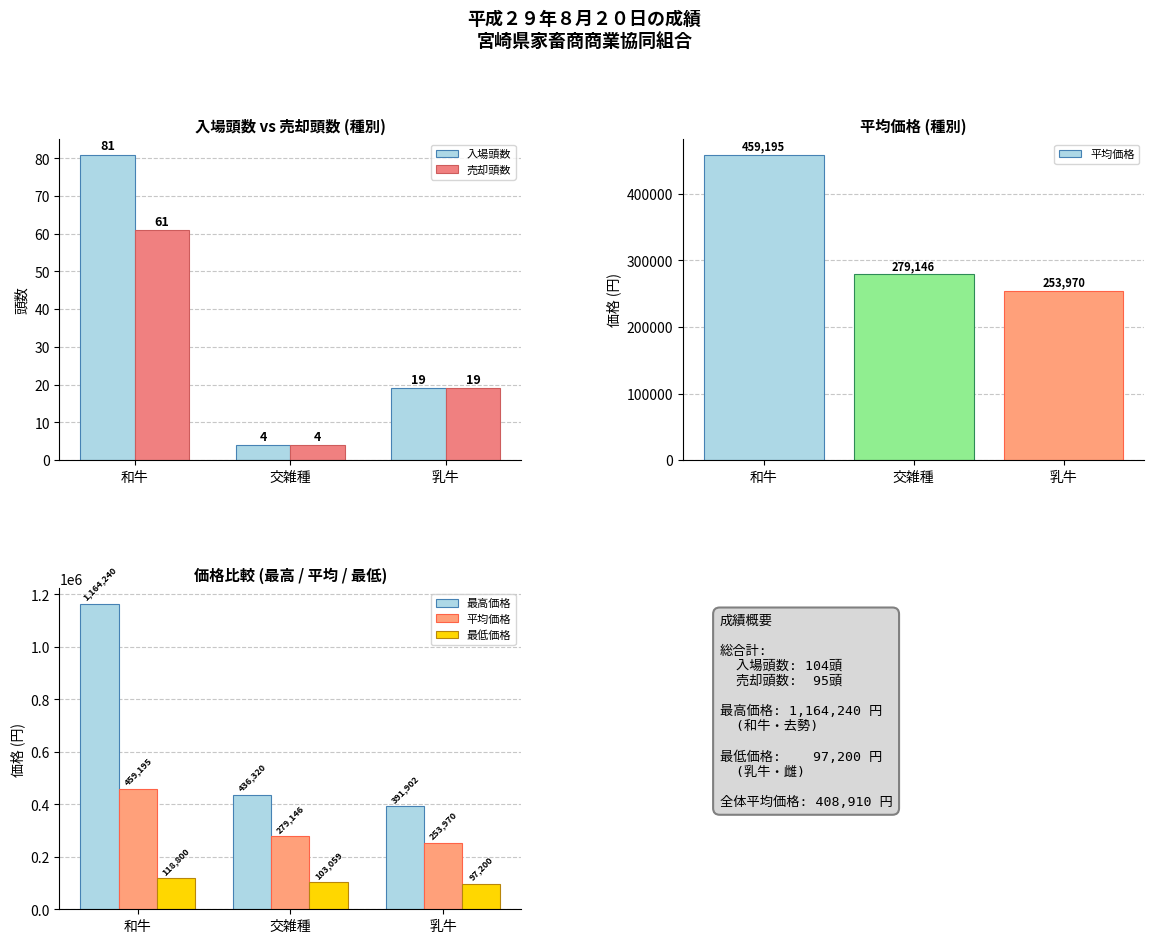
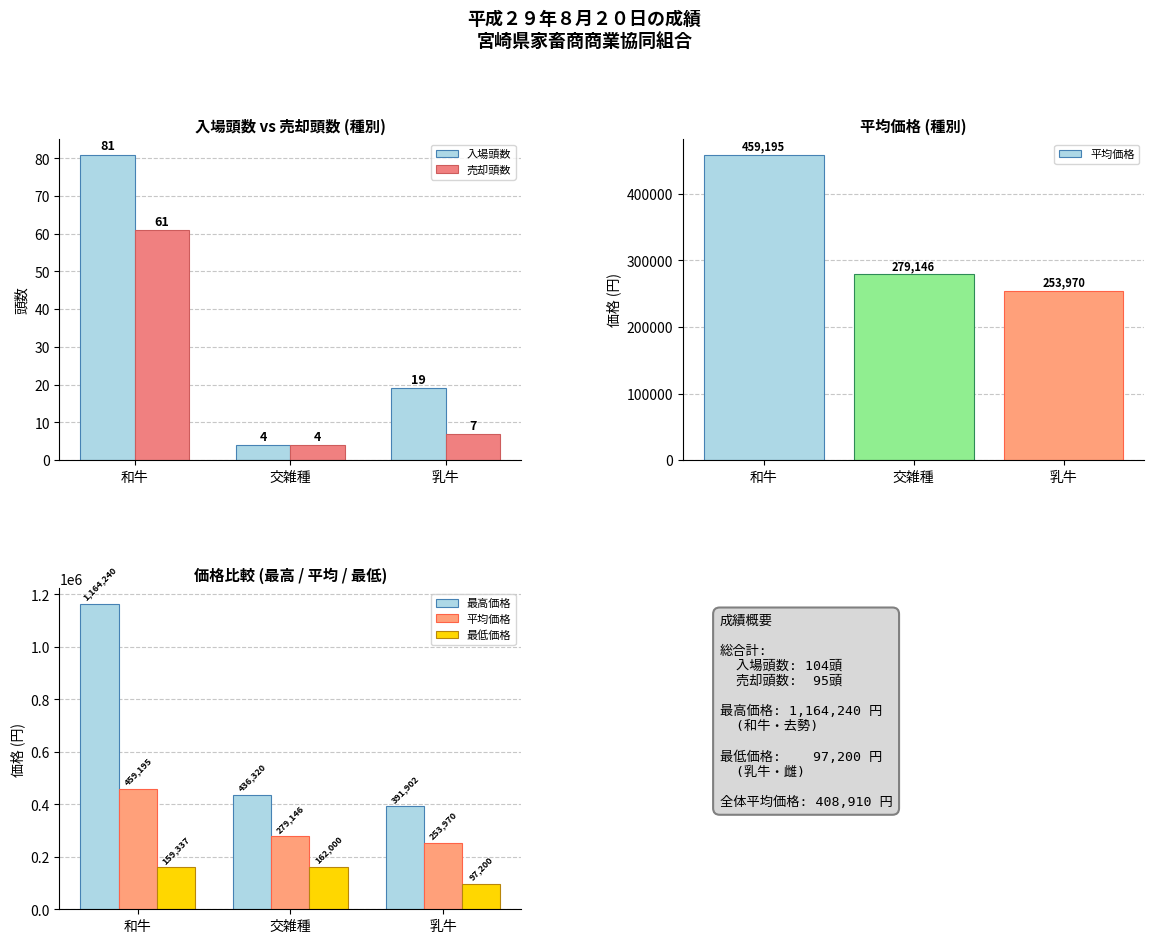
  {
    "入場頭数 vs 売却頭数 (種別)": {
      "入場頭数": {
        "和牛": "81",
        "交雑種": "4",
        "乳牛": "19"
      },
      "売却頭数": {
        "和牛": "61",
        "交雑種": "4",
-       "乳牛": "19"
+       "乳牛": "7"
      }
    },
    "平均価格 (種別)": {
      "和牛": "459,195",
      "交雑種": "279,146",
      "乳牛": "253,970"
    },
    "価格比較 (最高 / 平均 / 最低)": {
      "最高価格": {
        "和牛": "1,164,240",
        "交雑種": "436,320",
        "乳牛": "391,902"
      },
      "平均価格": {
        "和牛": "459,195",
        "交雑種": "279,146",
        "乳牛": "253,970"
      },
      "最低価格": {
-       "和牛": "118,800",
-       "交雑種": "103,059",
+       "和牛": "159,337",
+       "交雑種": "162,000",
        "乳牛": "97,200"
      }
    }
  }
